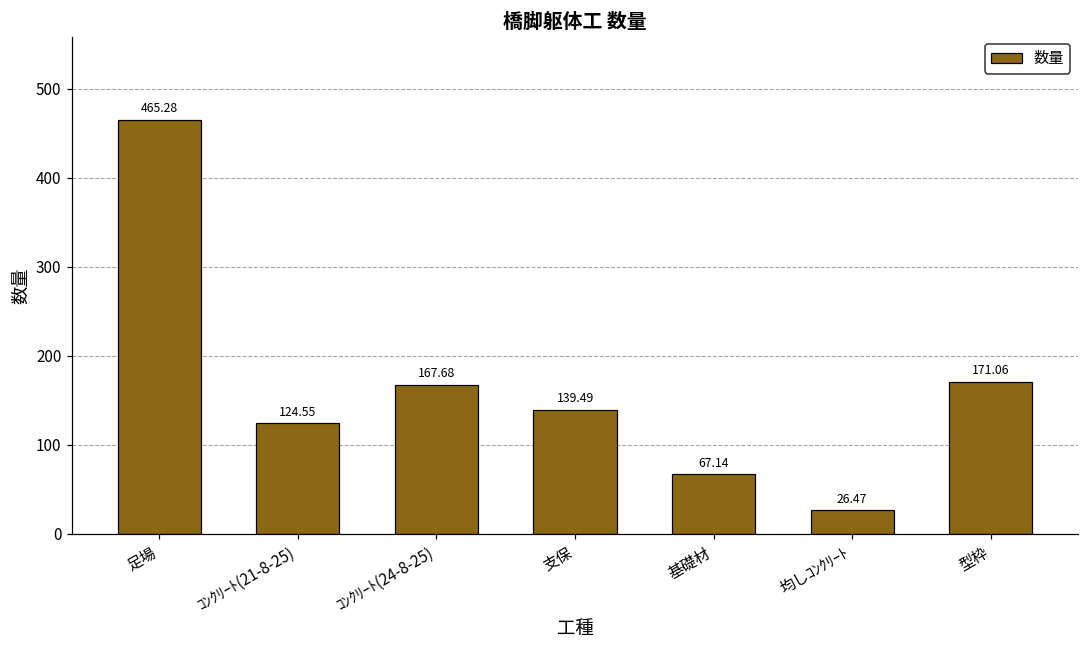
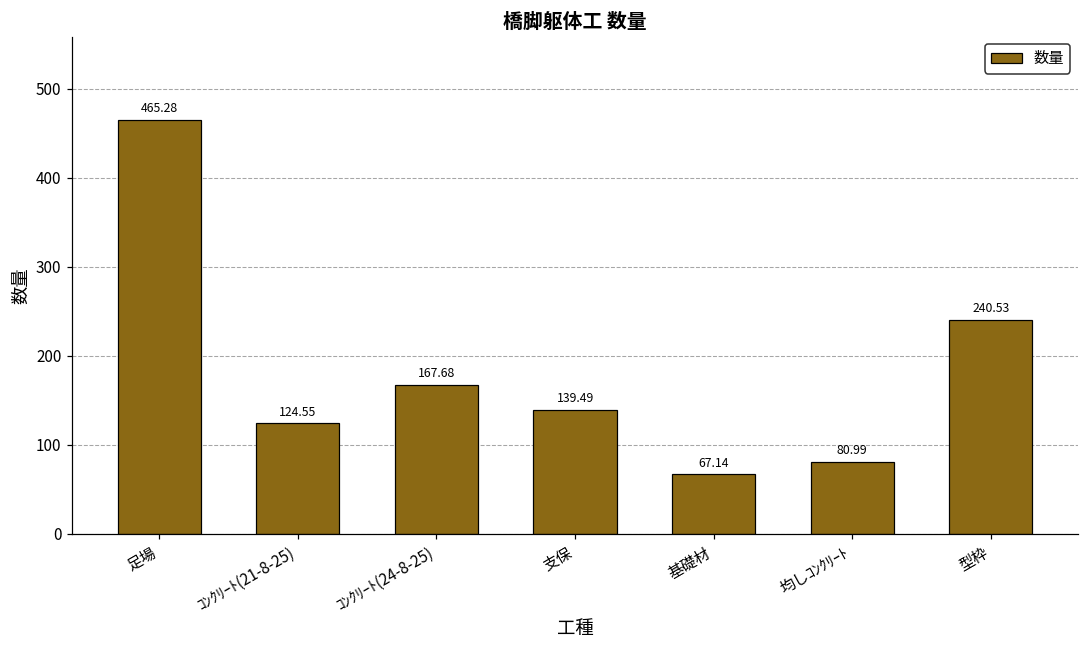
  {
    "足場": 465.28,
    "ｺﾝｸﾘｰﾄ(21-8-25)": 124.55,
    "ｺﾝｸﾘｰﾄ(24-8-25)": 167.68,
    "支保": 139.49,
    "基礎材": 67.14,
-   "均しｺﾝｸﾘｰﾄ": 26.47,
-   "型枠": 171.06
+   "均しｺﾝｸﾘｰﾄ": 80.99,
+   "型枠": 240.53
  }
